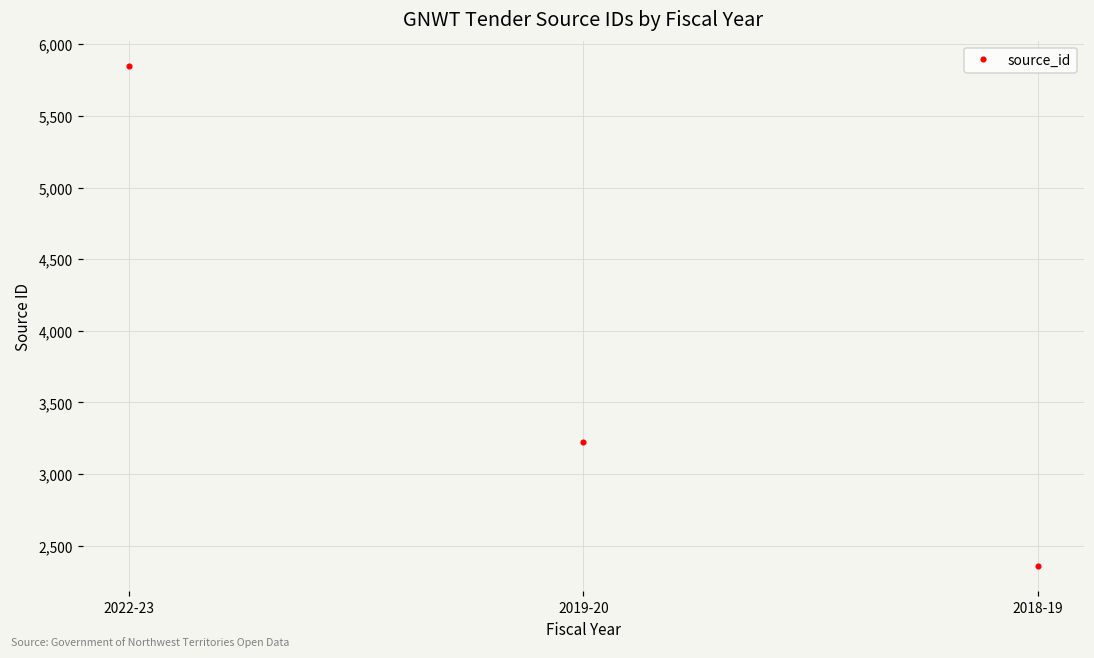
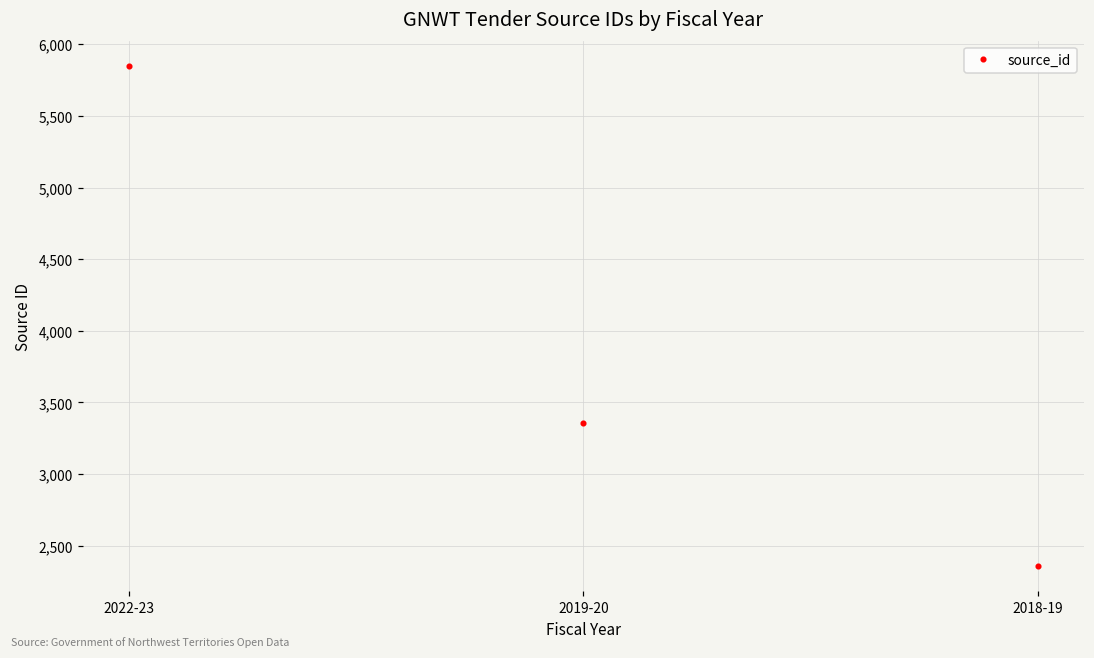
  {
    "2022-23": "5,850",
-   "2019-20": "3,220",
+   "2019-20": "3,350",
    "2018-19": "2,360"
  }
